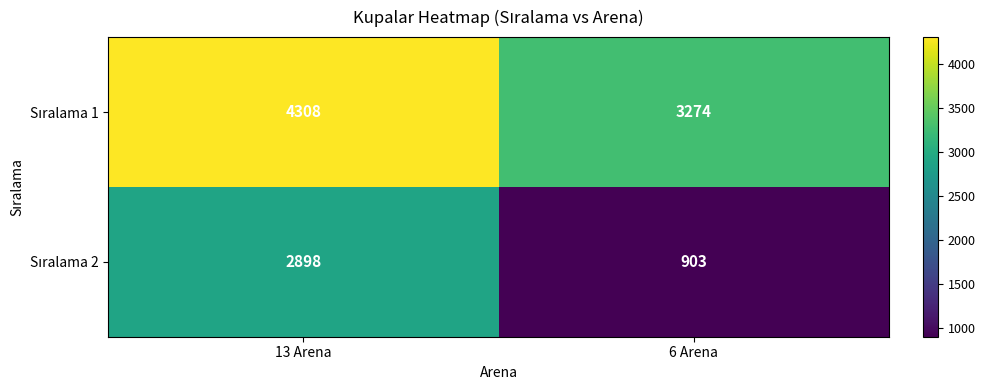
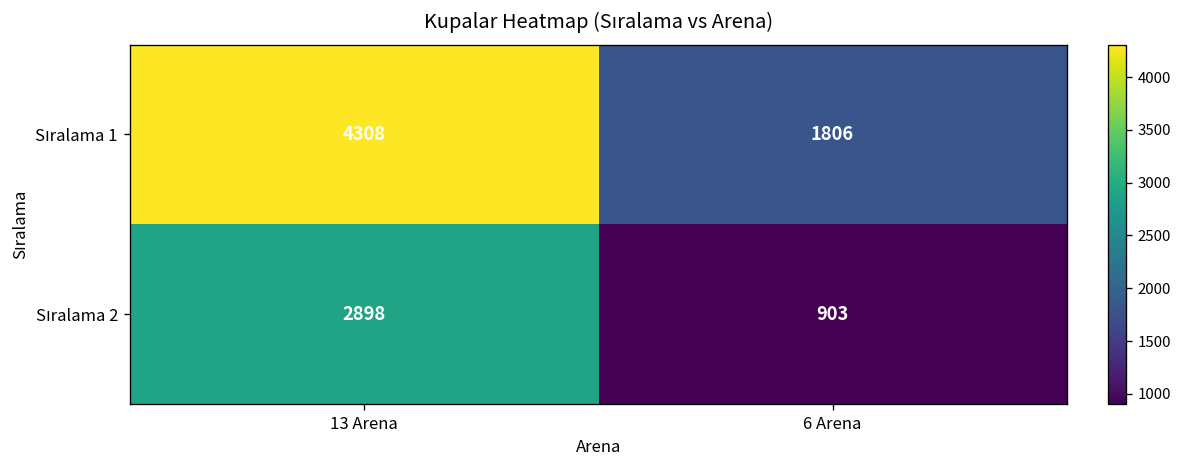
  {
    "Sıralama 1": {
      "13 Arena": 4308,
-     "6 Arena": 3274
+     "6 Arena": 1806
    },
    "Sıralama 2": {
      "13 Arena": 2898,
      "6 Arena": 903
    }
  }
